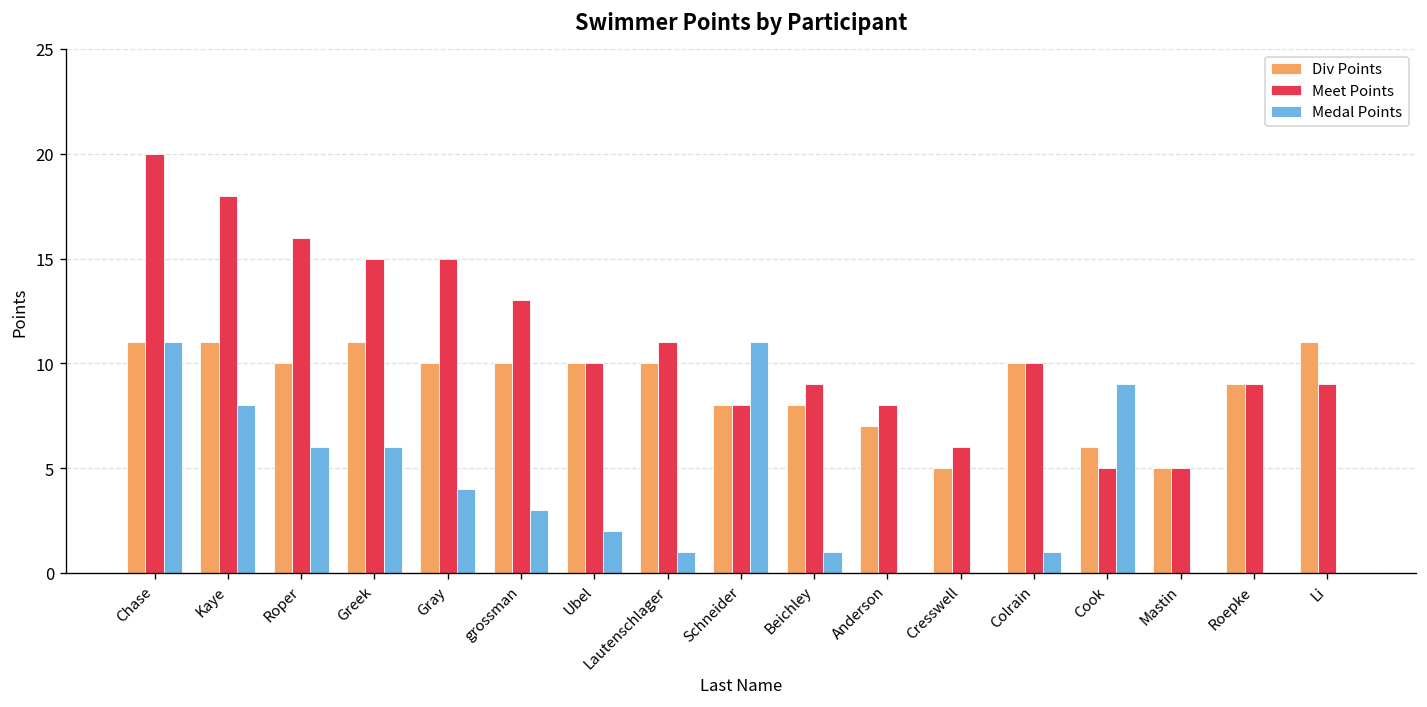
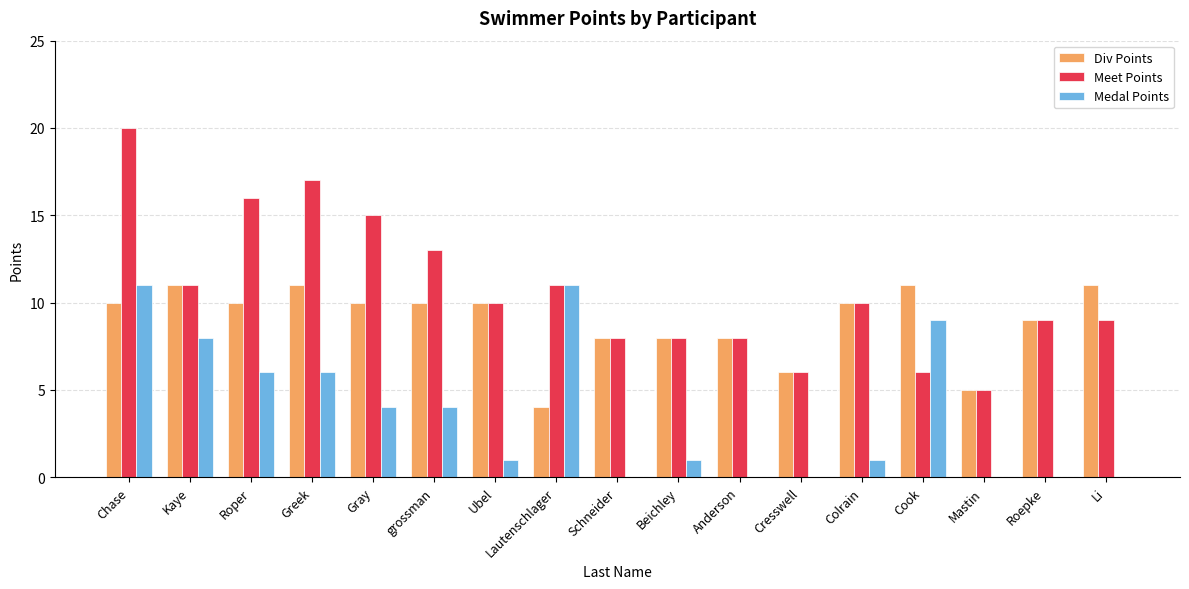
  {
    "Div Points": {
-     "Chase": 11,
+     "Chase": 10,
      "Kaye": 11,
      "Roper": 10,
      "Greek": 11,
      "Gray": 10,
      "grossman": 10,
      "Ubel": 10,
-     "Lautenschlager": 10,
+     "Lautenschlager": 4,
      "Schneider": 8,
      "Beichley": 8,
-     "Anderson": 7,
-     "Cresswell": 5,
+     "Anderson": 8,
+     "Cresswell": 6,
      "Colrain": 10,
-     "Cook": 6,
+     "Cook": 11,
      "Mastin": 5,
      "Roepke": 9,
      "Li": 11
    },
    "Meet Points": {
      "Chase": 20,
-     "Kaye": 18,
+     "Kaye": 11,
      "Roper": 16,
-     "Greek": 15,
+     "Greek": 17,
      "Gray": 15,
      "grossman": 13,
      "Ubel": 10,
      "Lautenschlager": 11,
      "Schneider": 8,
-     "Beichley": 9,
+     "Beichley": 8,
      "Anderson": 8,
      "Cresswell": 6,
      "Colrain": 10,
-     "Cook": 5,
+     "Cook": 6,
      "Mastin": 5,
      "Roepke": 9,
      "Li": 9
    },
    "Medal Points": {
      "Chase": 11,
      "Kaye": 8,
      "Roper": 6,
      "Greek": 6,
      "Gray": 4,
-     "grossman": 3,
-     "Ubel": 2,
-     "Lautenschlager": 1,
-     "Schneider": 11,
+     "grossman": 4,
+     "Ubel": 1,
+     "Lautenschlager": 11,
+     "Schneider": 0,
      "Beichley": 1,
      "Anderson": 0,
      "Cresswell": 0,
      "Colrain": 1,
      "Cook": 9,
      "Mastin": 0,
      "Roepke": 0,
      "Li": 0
    }
  }
